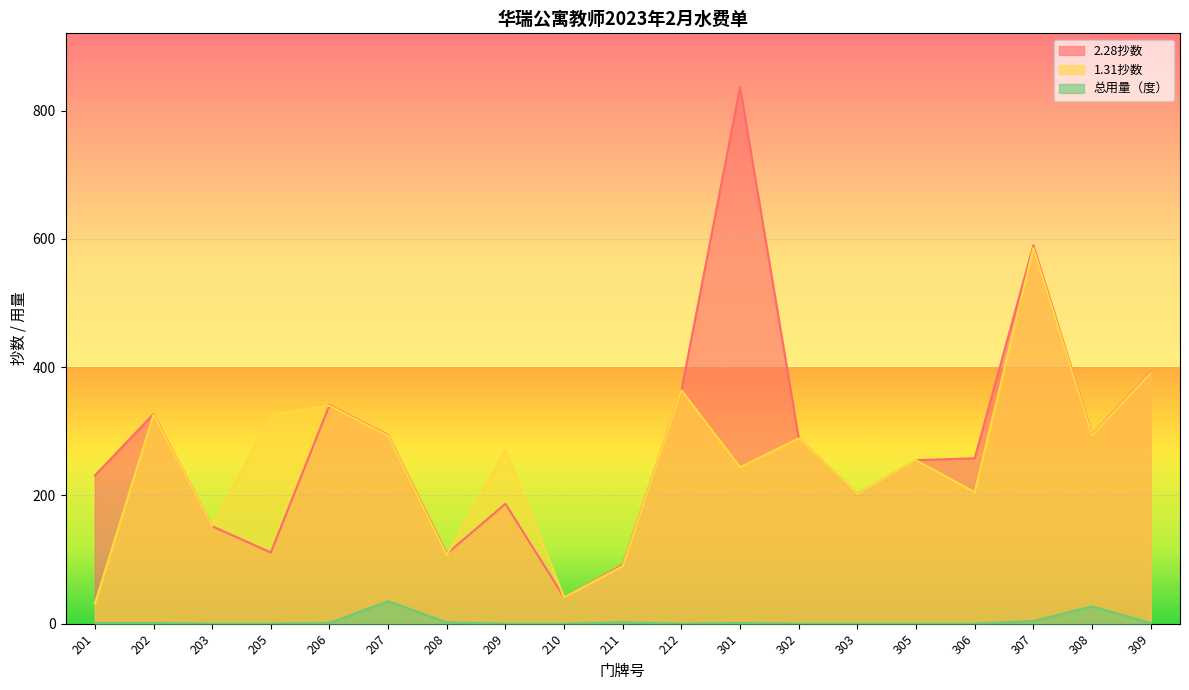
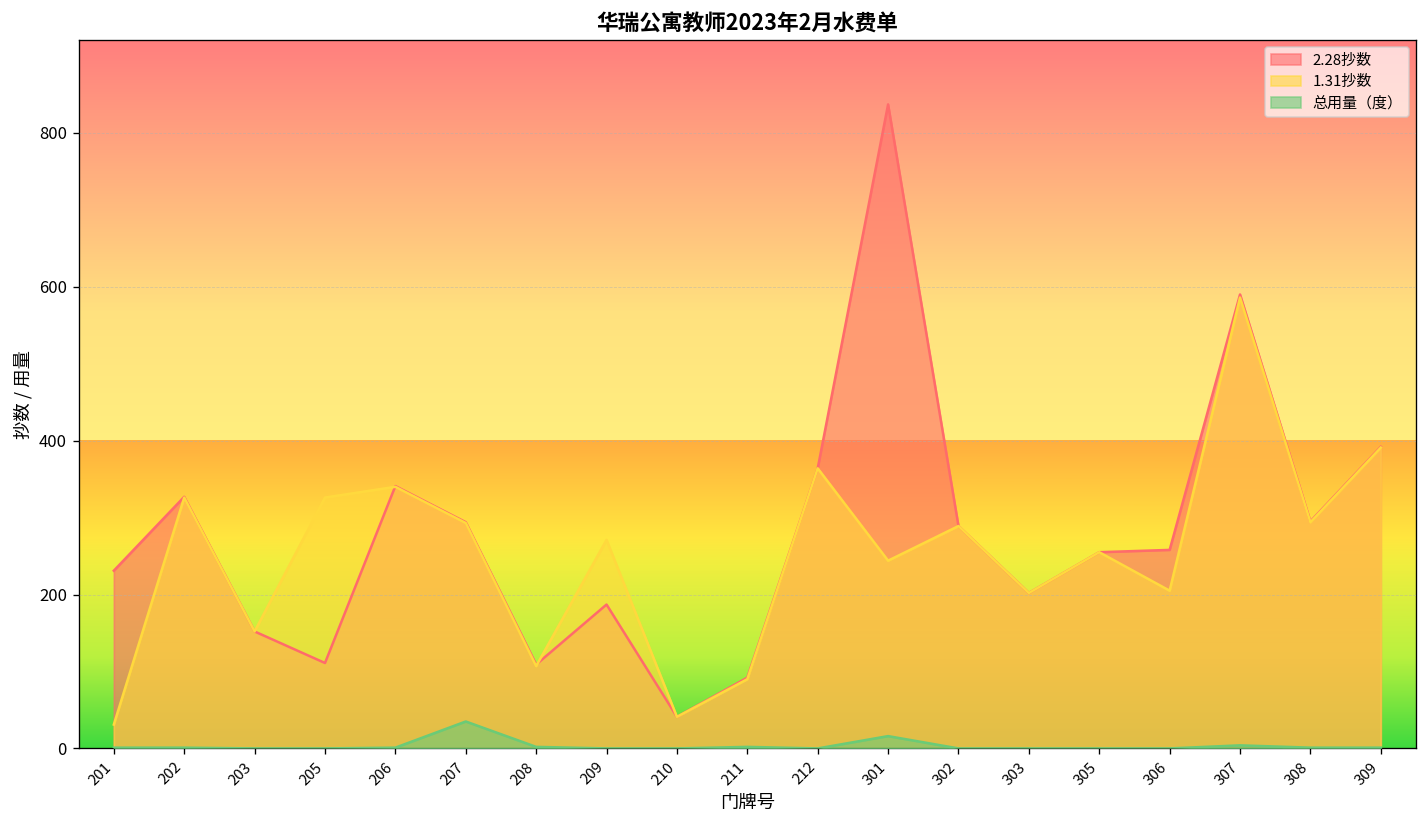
  {
    "2.28抄数": {
      "201": 230,
      "205": 110,
      "209": 190,
      "301": 840,
      "306": 260
    },
    "1.31抄数": {
      "201": 30,
      "205": 330,
      "209": 270,
      "301": 240,
      "306": 210
    },
    "总用量（度）": {
      "201": 0,
      "202": 0,
      "203": 0,
      "205": 0,
      "206": 0,
      "207": 40,
      "208": 0,
      "209": 0,
      "210": 0,
      "211": 0,
      "212": 0,
-     "301": 0,
+     "301": 20,
      "302": 0,
      "303": 0,
      "305": 0,
      "306": 0,
      "307": 0,
-     "308": 30,
+     "308": 0,
      "309": 0
    }
  }
